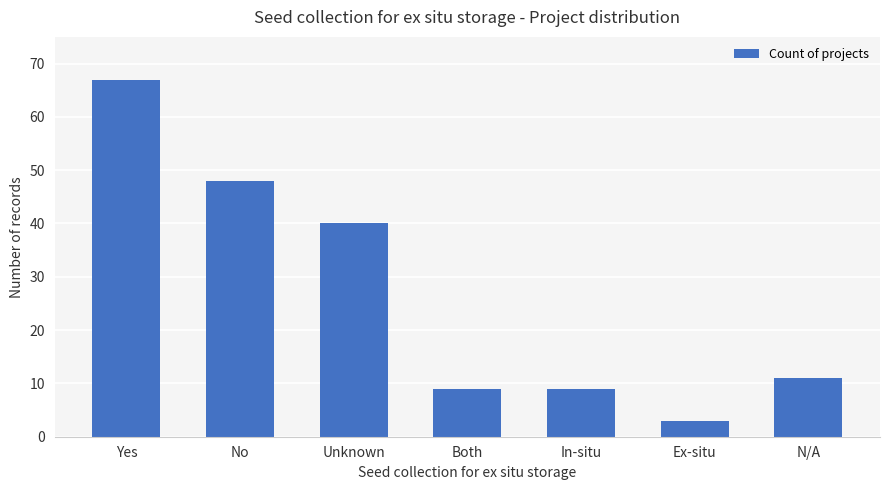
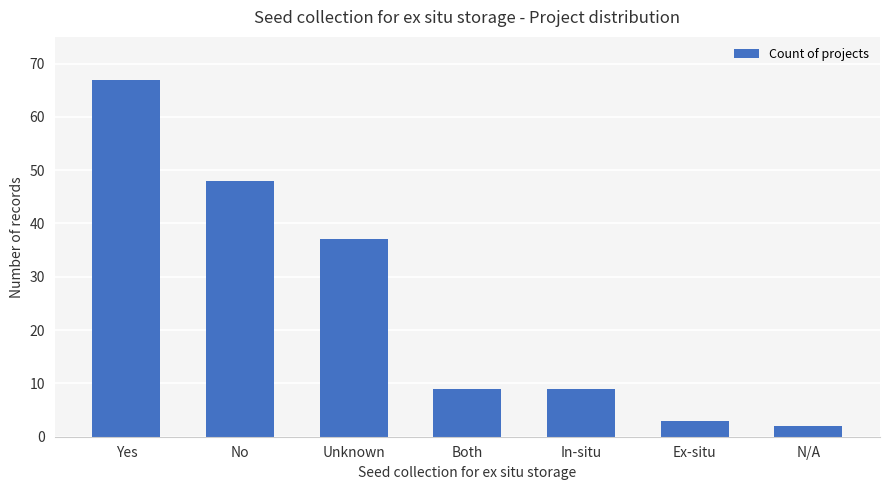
  {
    "Yes": 67,
    "No": 48,
-   "Unknown": 40,
+   "Unknown": 37,
    "Both": 9,
    "In-situ": 9,
    "Ex-situ": 3,
-   "N/A": 11
+   "N/A": 2
  }
